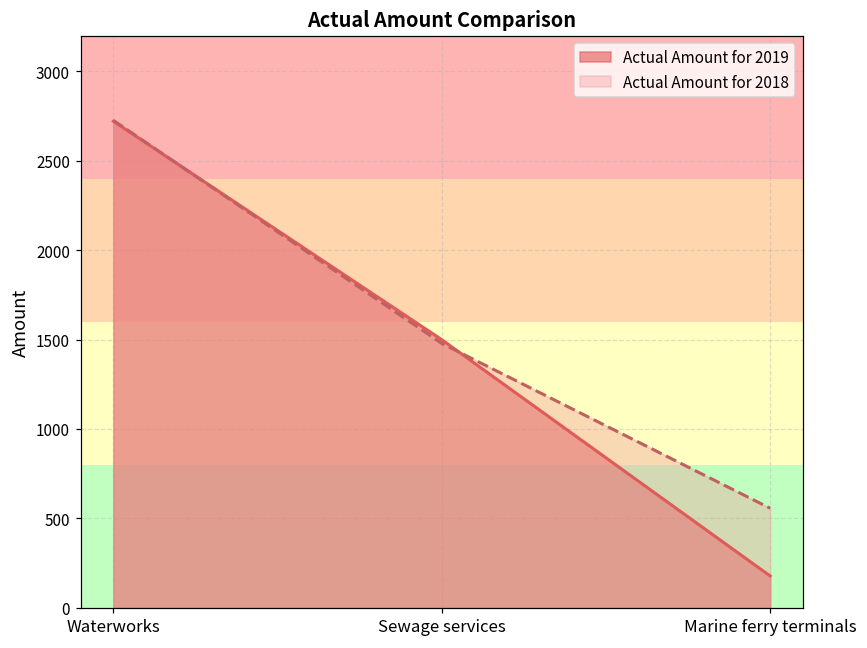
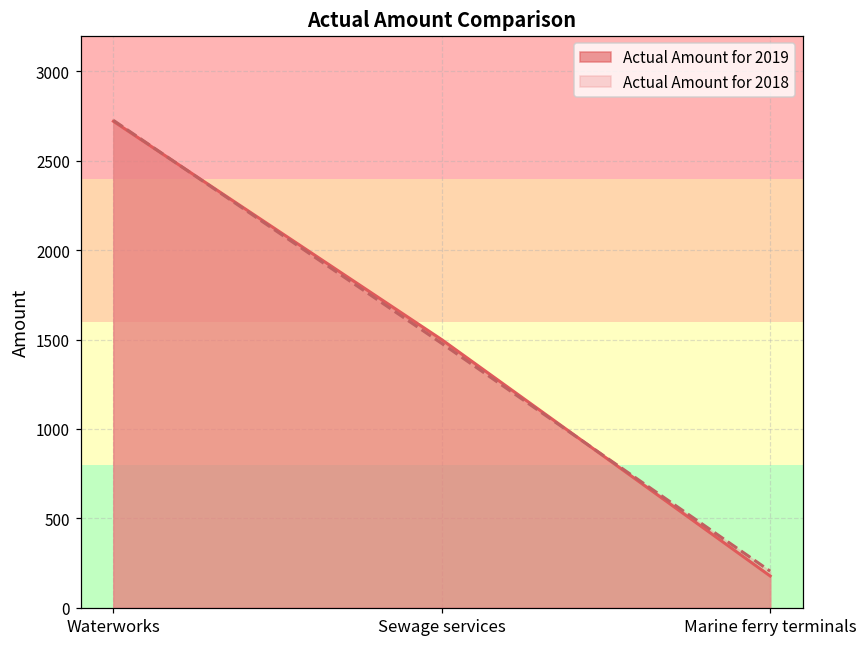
  {
    "Actual Amount for 2019": {
      "Sewage services": 1500,
      "Marine ferry terminals": 180
    },
    "Actual Amount for 2018": {
      "Sewage services": 1480,
-     "Marine ferry terminals": 560
+     "Marine ferry terminals": 200
    }
  }
